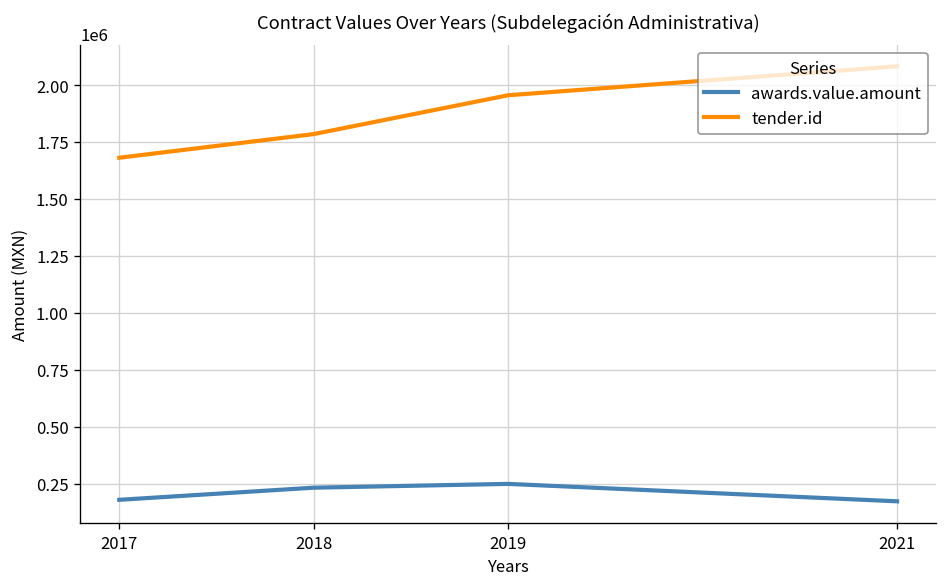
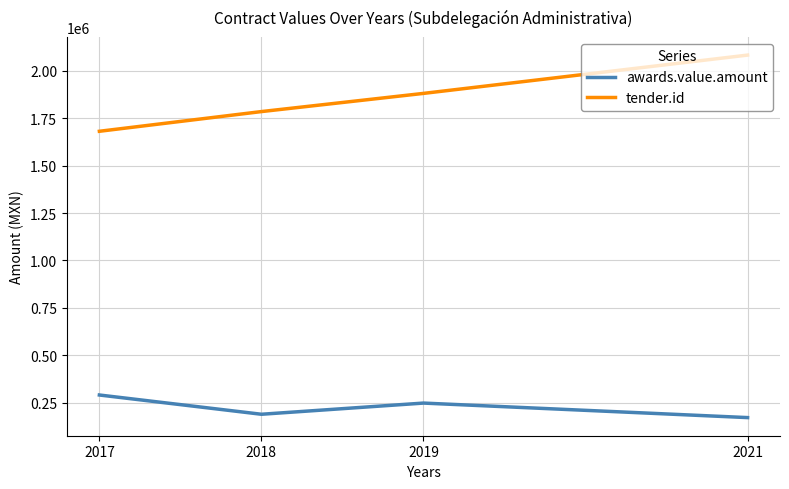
  {
    "awards.value.amount": {
-     "2017": 180000,
-     "2018": 230000,
+     "2017": 290000,
+     "2018": 190000,
      "2019": 250000,
      "2021": 170000
    },
    "tender.id": {
      "2017": 1680000,
      "2018": 1780000,
-     "2019": 1960000
+     "2019": 1880000
    }
  }
